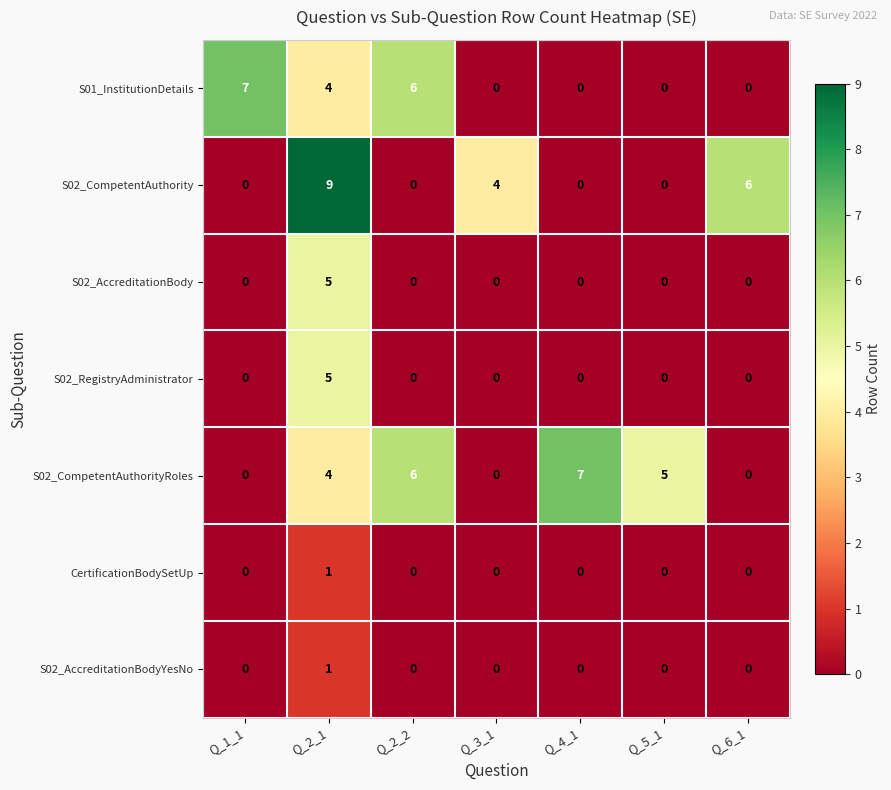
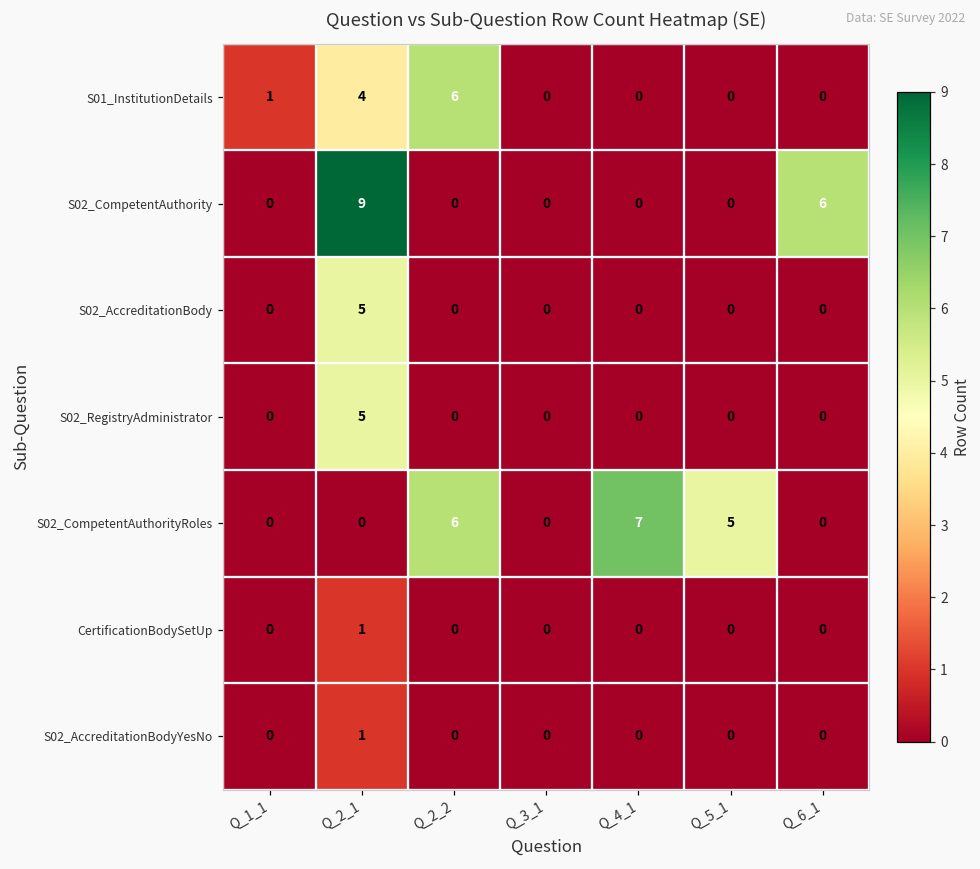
  {
    "S01_InstitutionDetails": {
-     "Q_1_1": 7,
+     "Q_1_1": 1,
      "Q_2_1": 4,
      "Q_2_2": 6,
      "Q_3_1": 0,
      "Q_4_1": 0,
      "Q_5_1": 0,
      "Q_6_1": 0
    },
    "S02_CompetentAuthority": {
      "Q_1_1": 0,
      "Q_2_1": 9,
      "Q_2_2": 0,
-     "Q_3_1": 4,
+     "Q_3_1": 0,
      "Q_4_1": 0,
      "Q_5_1": 0,
      "Q_6_1": 6
    },
    "S02_AccreditationBody": {
      "Q_1_1": 0,
      "Q_2_1": 5,
      "Q_2_2": 0,
      "Q_3_1": 0,
      "Q_4_1": 0,
      "Q_5_1": 0,
      "Q_6_1": 0
    },
    "S02_RegistryAdministrator": {
      "Q_1_1": 0,
      "Q_2_1": 5,
      "Q_2_2": 0,
      "Q_3_1": 0,
      "Q_4_1": 0,
      "Q_5_1": 0,
      "Q_6_1": 0
    },
    "S02_CompetentAuthorityRoles": {
      "Q_1_1": 0,
-     "Q_2_1": 4,
+     "Q_2_1": 0,
      "Q_2_2": 6,
      "Q_3_1": 0,
      "Q_4_1": 7,
      "Q_5_1": 5,
      "Q_6_1": 0
    },
    "CertificationBodySetUp": {
      "Q_1_1": 0,
      "Q_2_1": 1,
      "Q_2_2": 0,
      "Q_3_1": 0,
      "Q_4_1": 0,
      "Q_5_1": 0,
      "Q_6_1": 0
    },
    "S02_AccreditationBodyYesNo": {
      "Q_1_1": 0,
      "Q_2_1": 1,
      "Q_2_2": 0,
      "Q_3_1": 0,
      "Q_4_1": 0,
      "Q_5_1": 0,
      "Q_6_1": 0
    }
  }
